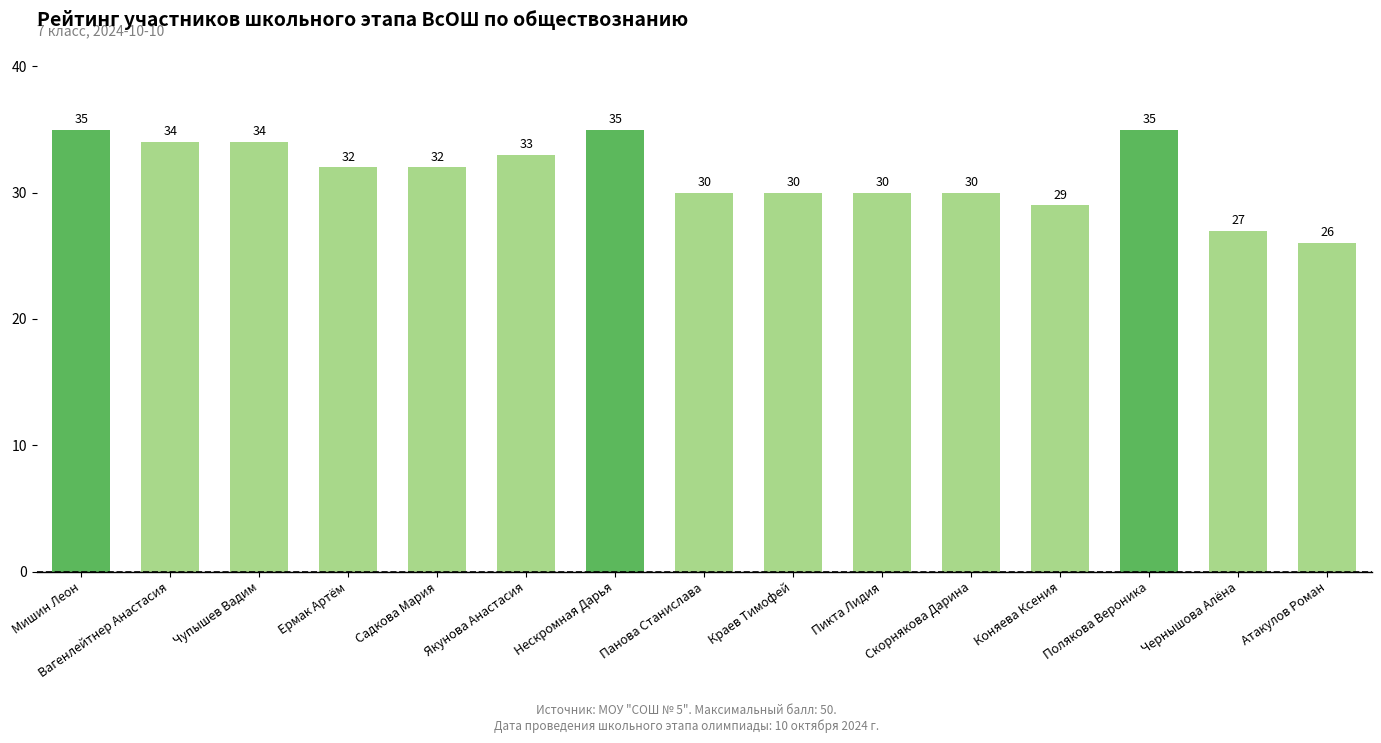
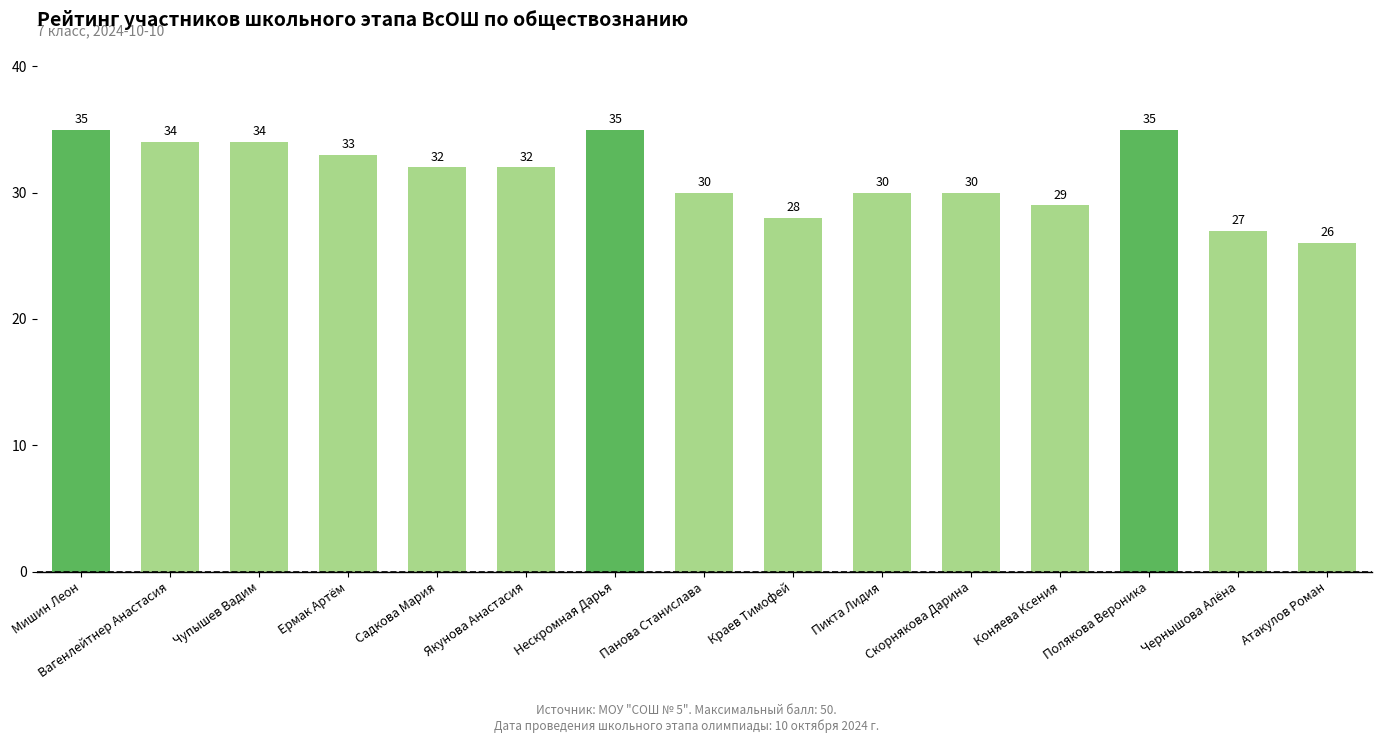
  {
    "Мишин Леон": 35,
    "Вагенлейтнер Анастасия": 34,
    "Чупышев Вадим": 34,
-   "Ермак Артём": 32,
+   "Ермак Артём": 33,
    "Садкова Мария": 32,
-   "Якунова Анастасия": 33,
+   "Якунова Анастасия": 32,
    "Нескромная Дарья": 35,
    "Панова Станислава": 30,
-   "Краев Тимофей": 30,
+   "Краев Тимофей": 28,
    "Пикта Лидия": 30,
    "Скорнякова Дарина": 30,
    "Коняева Ксения": 29,
    "Полякова Вероника": 35,
    "Чернышова Алёна": 27,
    "Атакулов Роман": 26
  }
